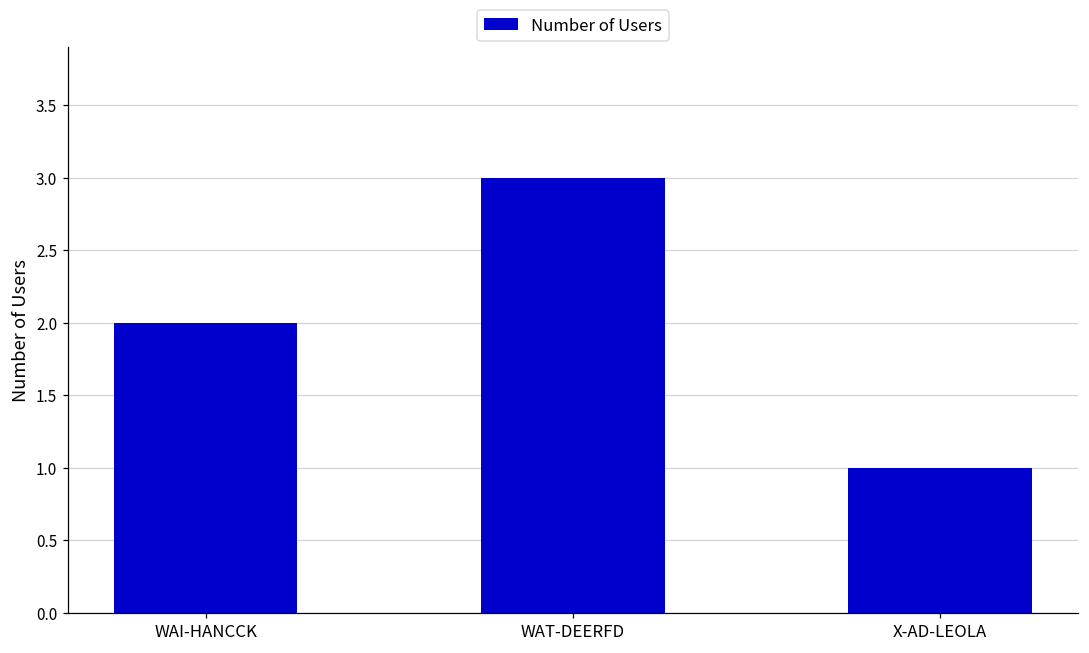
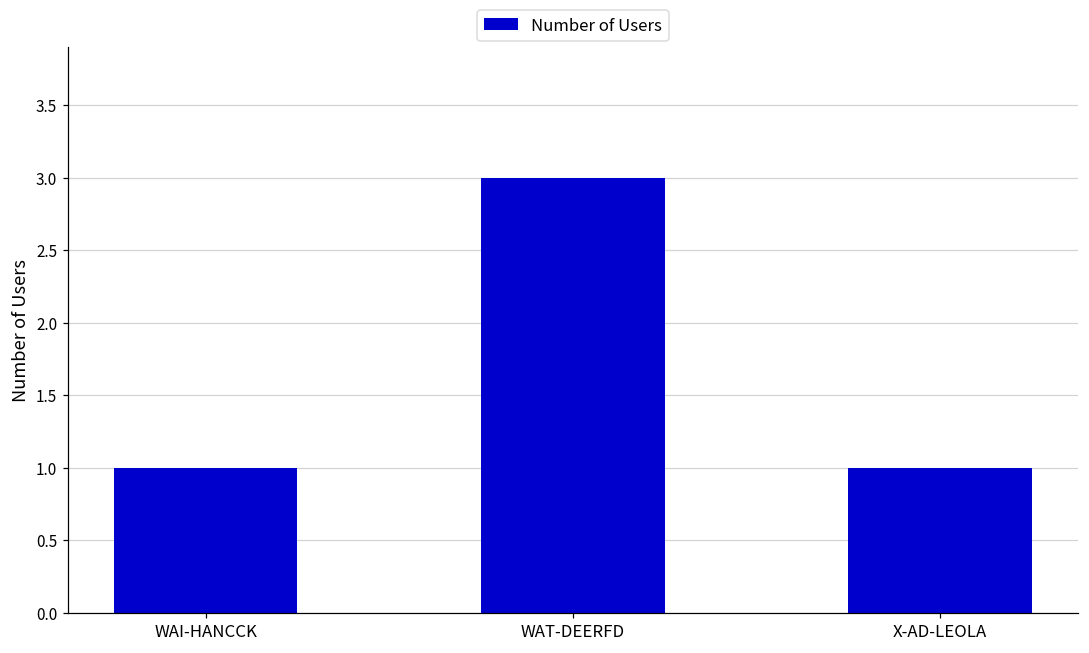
  {
-   "WAI-HANCCK": 2,
+   "WAI-HANCCK": 1,
    "WAT-DEERFD": 3,
    "X-AD-LEOLA": 1
  }
